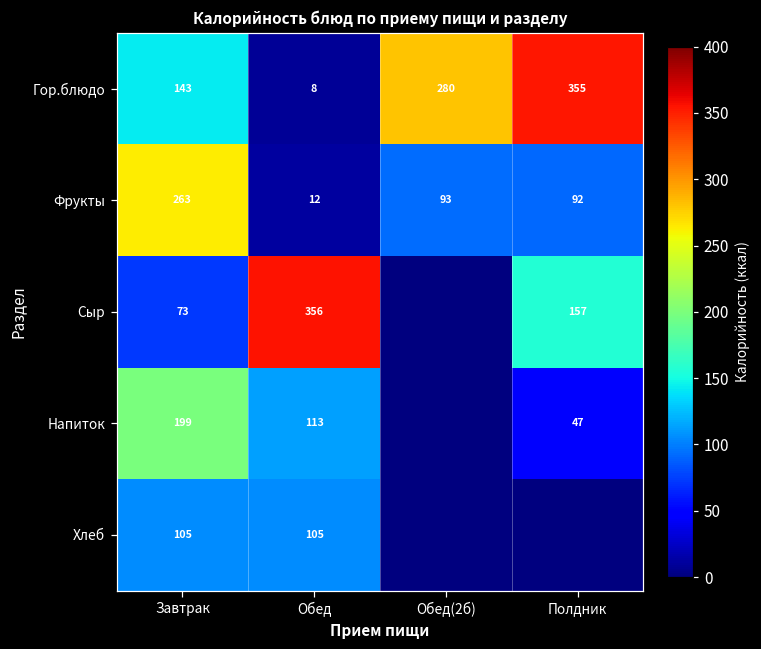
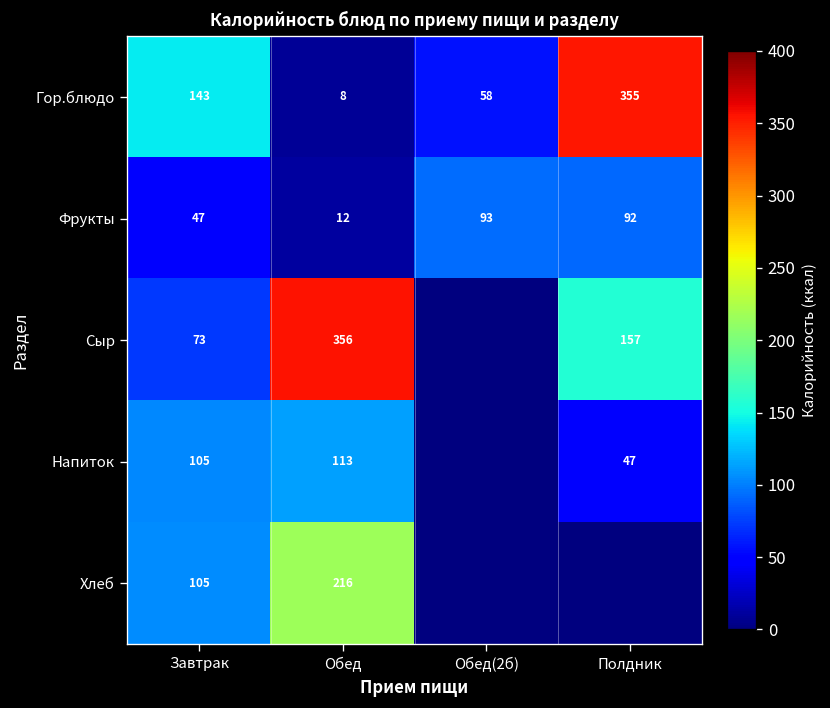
  {
    "Гор.блюдо": {
      "Завтрак": 143,
      "Обед": 8,
-     "Обед(2б)": 280,
+     "Обед(2б)": 58,
      "Полдник": 355
    },
    "Фрукты": {
-     "Завтрак": 263,
+     "Завтрак": 47,
      "Обед": 12,
      "Обед(2б)": 93,
      "Полдник": 92
    },
    "Сыр": {
      "Завтрак": 73,
      "Обед": 356,
      "Полдник": 157
    },
    "Напиток": {
-     "Завтрак": 199,
+     "Завтрак": 105,
      "Обед": 113,
      "Полдник": 47
    },
    "Хлеб": {
      "Завтрак": 105,
-     "Обед": 105
+     "Обед": 216
    }
  }
